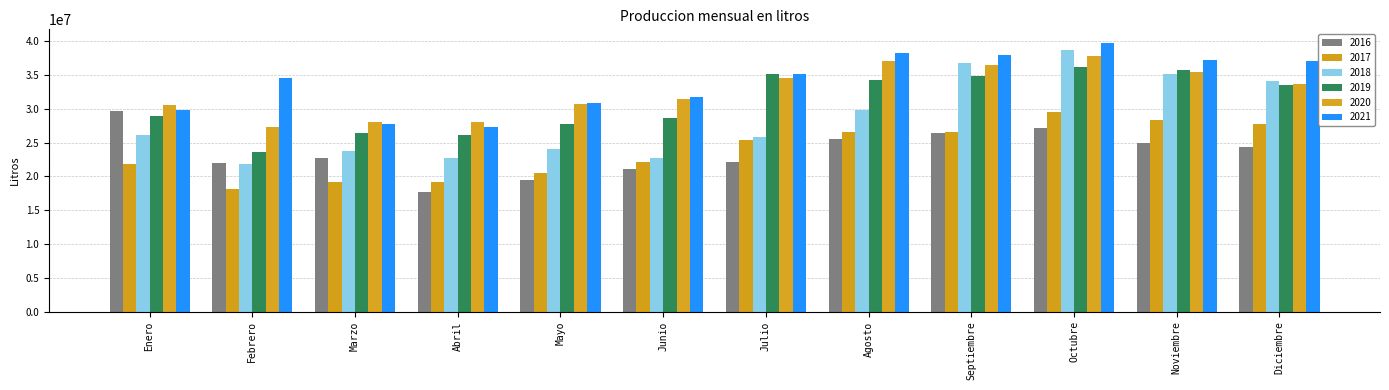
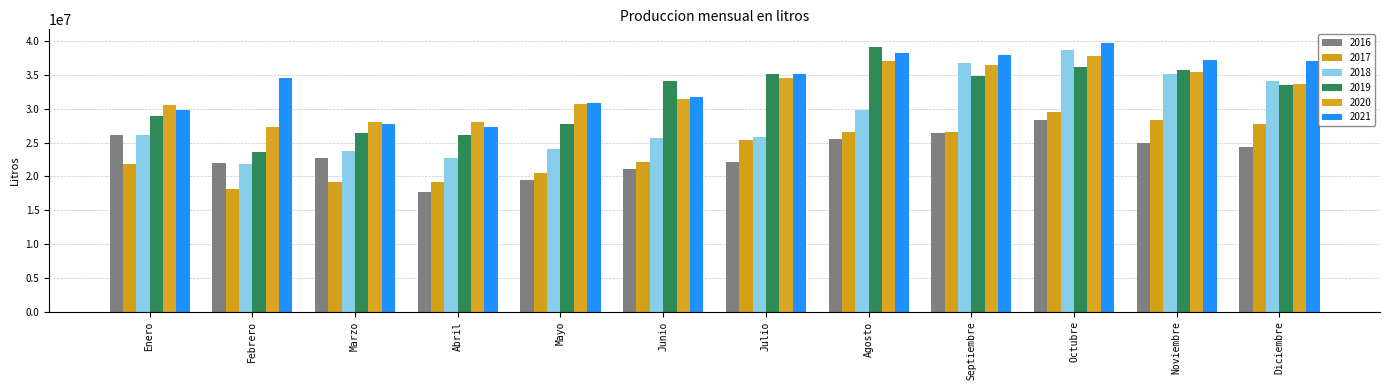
  {
    "2016": {
-     "Enero": 30000000,
+     "Enero": 26000000,
      "Febrero": 22000000,
      "Marzo": 23000000,
      "Abril": 18000000,
      "Mayo": 19000000,
      "Junio": 21000000,
      "Julio": 22000000,
      "Agosto": 26000000,
      "Septiembre": 26000000,
-     "Octubre": 27000000,
+     "Octubre": 28000000,
      "Noviembre": 25000000,
      "Diciembre": 24000000
    },
    "2018": {
      "Enero": 26000000,
      "Febrero": 22000000,
      "Marzo": 24000000,
      "Abril": 23000000,
      "Mayo": 24000000,
-     "Junio": 23000000,
+     "Junio": 26000000,
      "Julio": 26000000,
      "Agosto": 30000000,
      "Septiembre": 37000000,
      "Octubre": 39000000,
      "Noviembre": 35000000,
      "Diciembre": 34000000
    },
    "2019": {
      "Enero": 29000000,
      "Febrero": 24000000,
      "Marzo": 26000000,
      "Abril": 26000000,
      "Mayo": 28000000,
-     "Junio": 29000000,
+     "Junio": 34000000,
      "Julio": 35000000,
-     "Agosto": 34000000,
+     "Agosto": 39000000,
      "Septiembre": 35000000,
      "Octubre": 36000000,
      "Noviembre": 36000000,
      "Diciembre": 34000000
    },
    "2021": {
      "Enero": 30000000,
      "Febrero": 35000000,
      "Marzo": 28000000,
      "Abril": 27000000,
      "Mayo": 31000000,
      "Junio": 32000000,
      "Julio": 35000000,
      "Agosto": 38000000,
      "Septiembre": 38000000,
      "Octubre": 40000000,
      "Noviembre": 37000000,
      "Diciembre": 37000000
    }
  }
